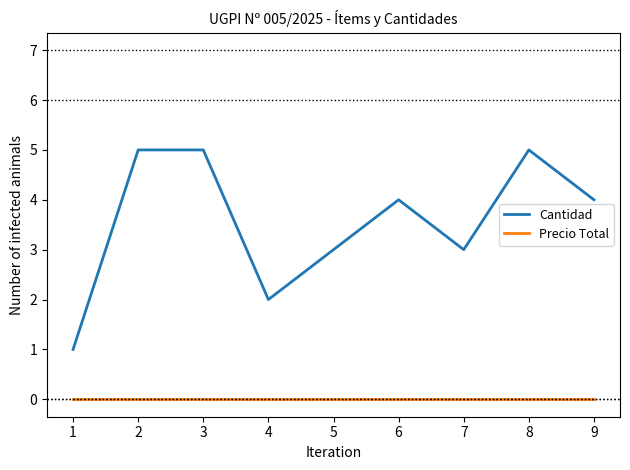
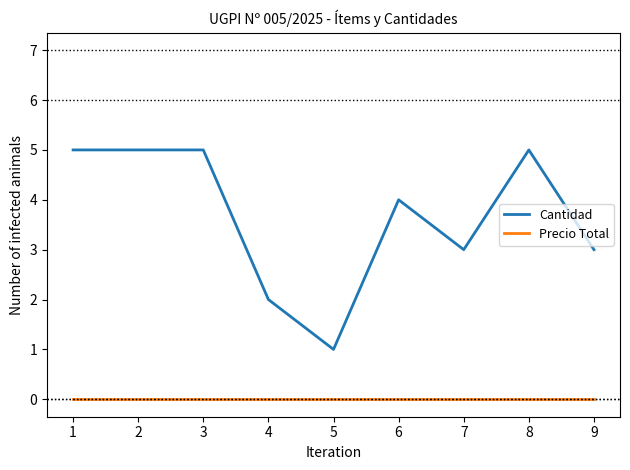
  {
    "Cantidad": {
-     "1": 1,
+     "1": 5,
      "2": 5,
      "3": 5,
      "4": 2,
-     "5": 3,
+     "5": 1,
      "6": 4,
      "7": 3,
      "8": 5,
-     "9": 4
+     "9": 3
    },
    "Precio Total": {
      "1": 0,
      "2": 0,
      "3": 0,
      "4": 0,
      "5": 0,
      "6": 0,
      "7": 0,
      "8": 0,
      "9": 0
    }
  }
